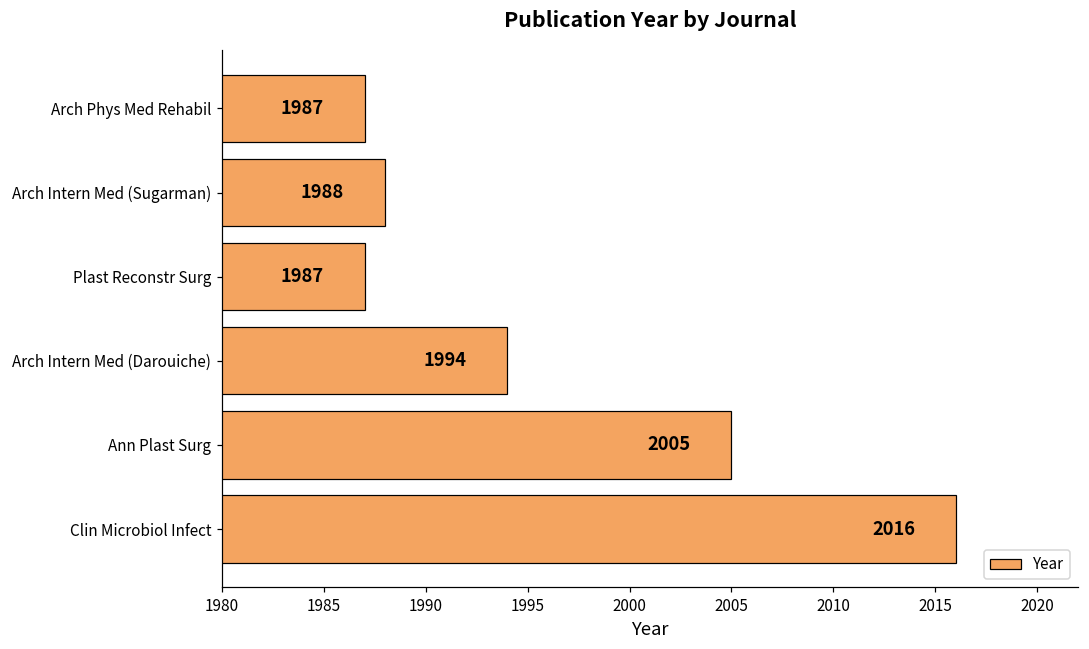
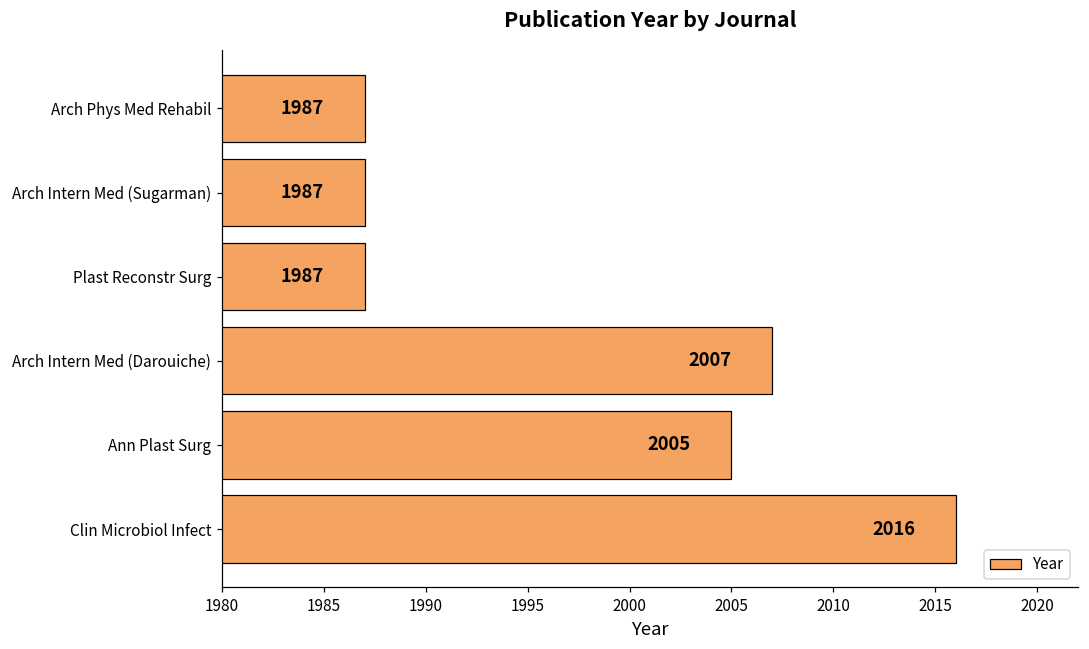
  {
    "Arch Phys Med Rehabil": 1987,
-   "Arch Intern Med (Sugarman)": 1988,
+   "Arch Intern Med (Sugarman)": 1987,
    "Plast Reconstr Surg": 1987,
-   "Arch Intern Med (Darouiche)": 1994,
+   "Arch Intern Med (Darouiche)": 2007,
    "Ann Plast Surg": 2005,
    "Clin Microbiol Infect": 2016
  }
